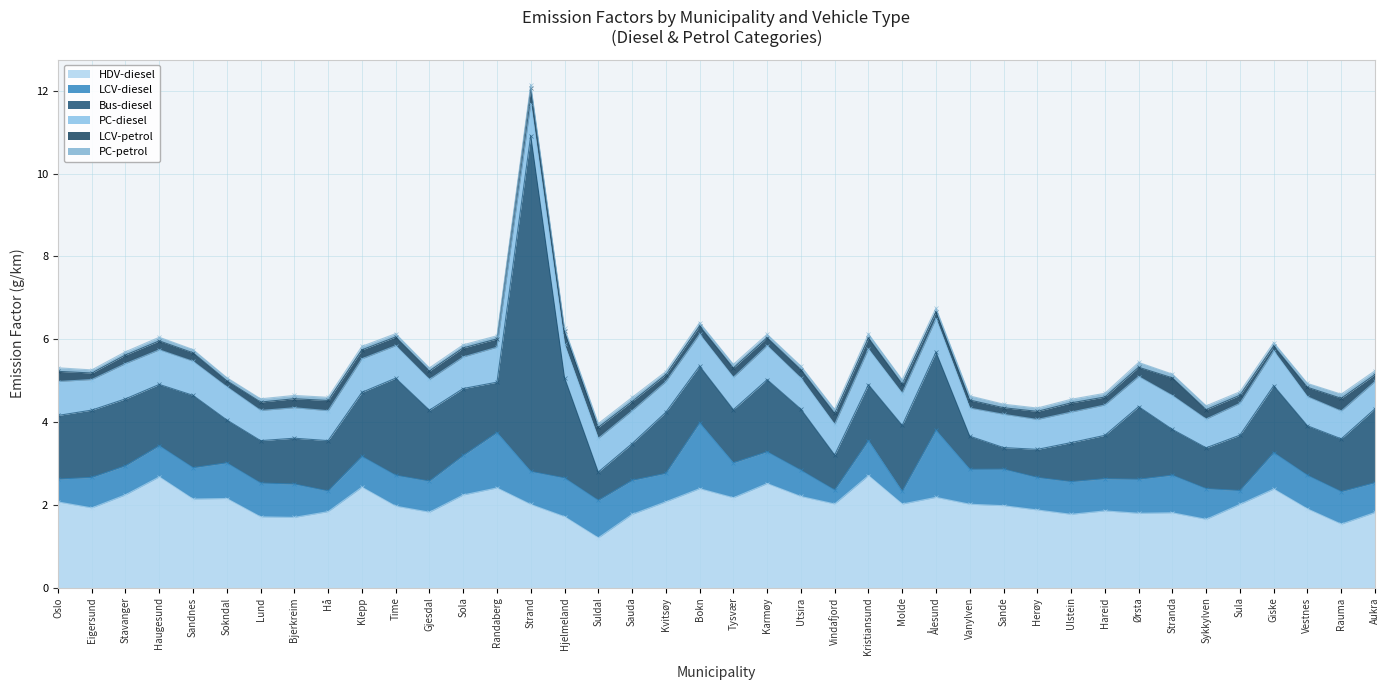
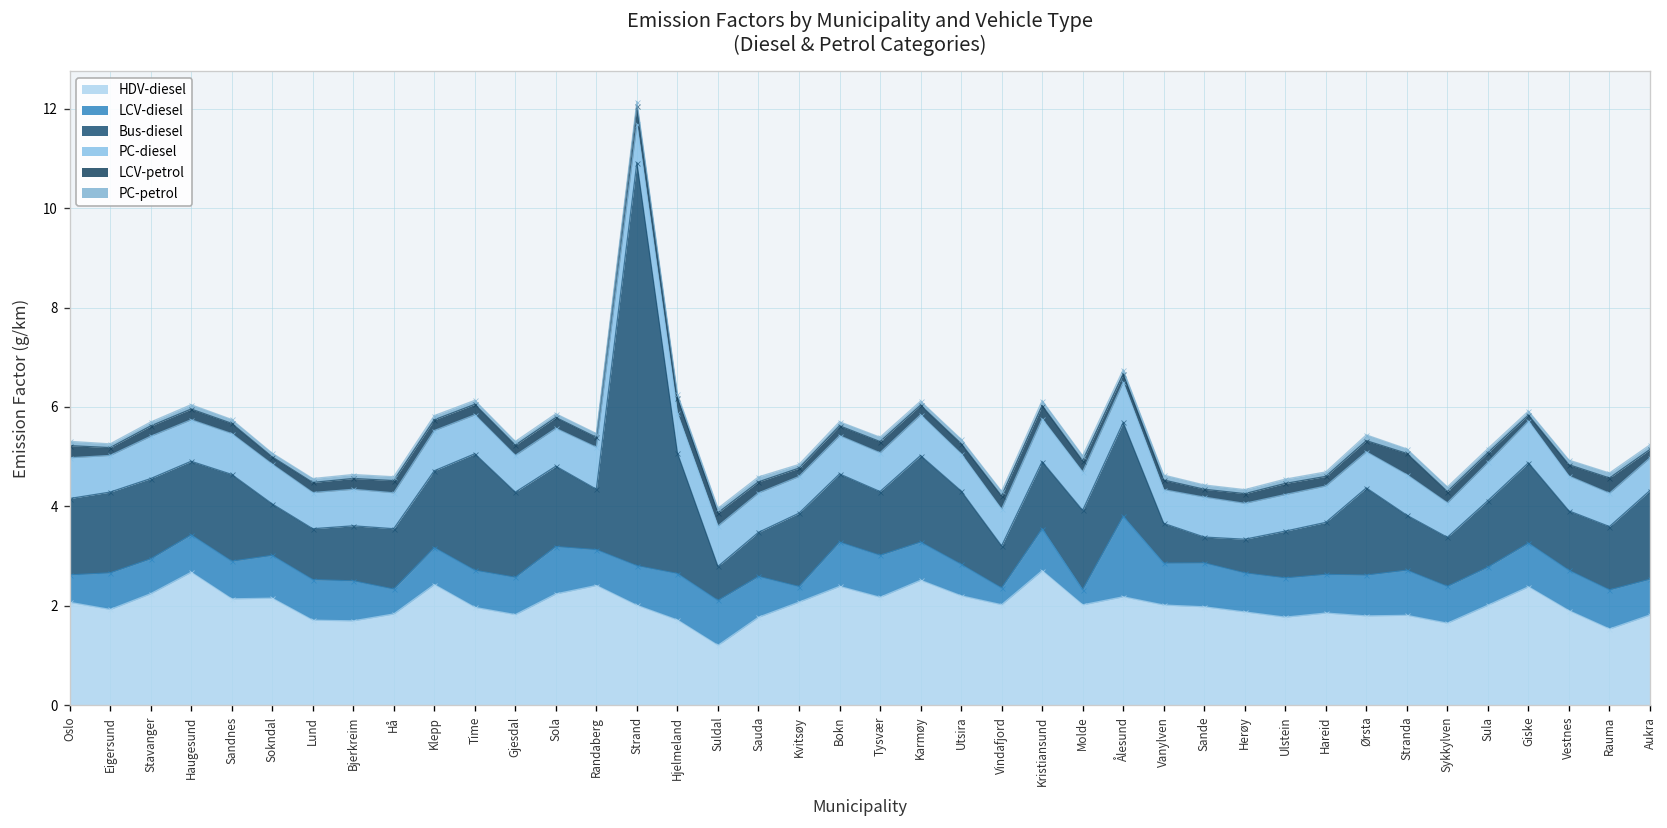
  {
    "LCV-diesel": {
      "Oslo": 0.6,
      "Eigersund": 0.7,
      "Stavanger": 0.7,
      "Haugesund": 0.8,
      "Sandnes": 0.8,
      "Sokndal": 0.9,
      "Lund": 0.8,
      "Bjerkreim": 0.8,
      "Hå": 0.5,
      "Klepp": 0.7,
      "Time": 0.7,
      "Gjesdal": 0.8,
      "Sola": 1.0,
-     "Randaberg": 1.3,
+     "Randaberg": 0.7,
      "Strand": 0.8,
      "Hjelmeland": 0.9,
      "Suldal": 0.9,
      "Sauda": 0.8,
-     "Kvitsøy": 0.7,
-     "Bokn": 1.6,
+     "Kvitsøy": 0.3,
+     "Bokn": 0.9,
      "Tysvær": 0.8,
      "Karmøy": 0.8,
      "Utsira": 0.6,
      "Vindafjord": 0.3,
      "Kristiansund": 0.8,
      "Molde": 0.3,
      "Ålesund": 1.6,
      "Vanylven": 0.8,
      "Sande": 0.9,
      "Herøy": 0.8,
      "Ulstein": 0.8,
      "Hareid": 0.8,
      "Ørsta": 0.8,
      "Stranda": 0.9,
      "Sykkylven": 0.7,
-     "Sula": 0.3,
+     "Sula": 0.8,
      "Giske": 0.9,
      "Vestnes": 0.8,
      "Rauma": 0.8,
      "Aukra": 0.7
    }
  }
